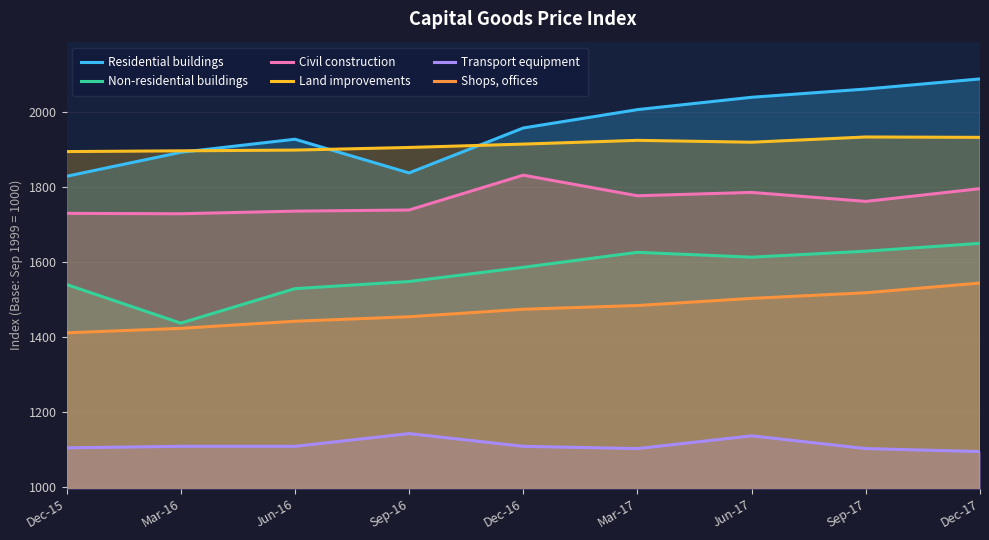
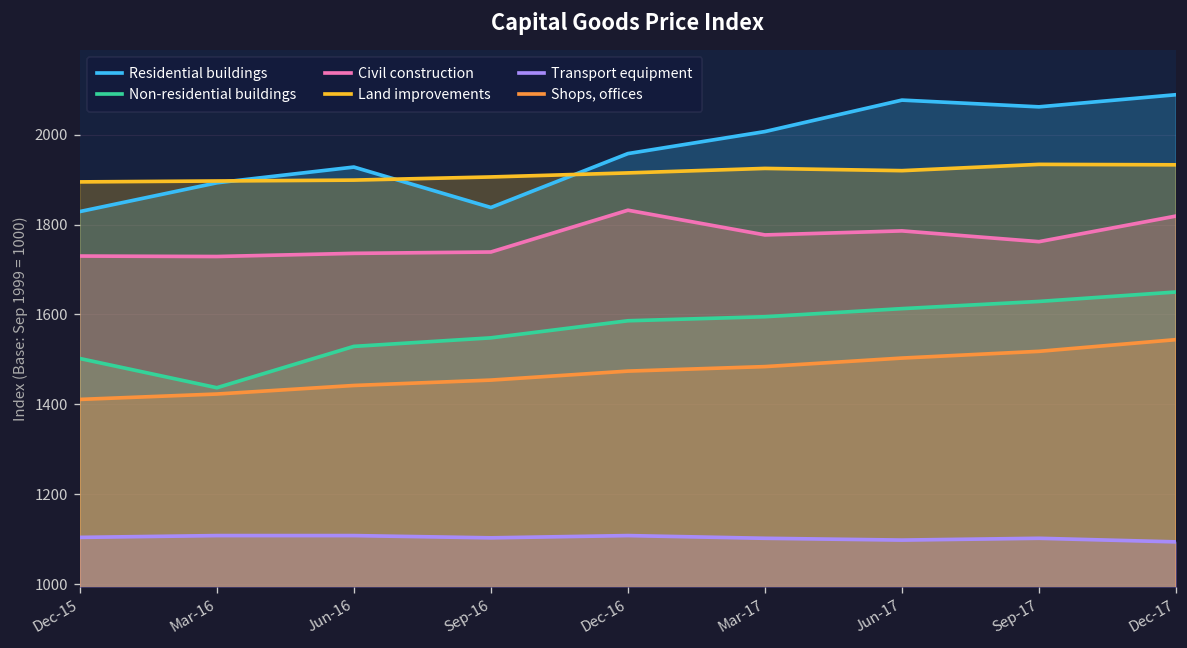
  {
    "Residential buildings": {
      "Dec-15": 1830,
      "Jun-16": 1930,
      "Sep-16": 1840,
      "Dec-16": 1960,
      "Mar-17": 2010,
-     "Jun-17": 2040,
+     "Jun-17": 2080,
      "Sep-17": 2060,
      "Dec-17": 2090
    },
    "Non-residential buildings": {
-     "Dec-15": 1540,
+     "Dec-15": 1500,
      "Mar-16": 1440,
      "Jun-16": 1530,
      "Sep-16": 1550,
      "Dec-16": 1590,
-     "Mar-17": 1630,
+     "Mar-17": 1600,
      "Jun-17": 1610,
      "Sep-17": 1630,
      "Dec-17": 1650
    },
    "Civil construction": {
      "Dec-15": 1730,
      "Mar-16": 1730,
      "Jun-16": 1740,
      "Sep-16": 1740,
      "Dec-16": 1830,
      "Mar-17": 1780,
      "Jun-17": 1790,
      "Sep-17": 1760,
-     "Dec-17": 1800
+     "Dec-17": 1820
    },
    "Transport equipment": {
      "Dec-15": 1100,
      "Mar-16": 1110,
      "Jun-16": 1110,
-     "Sep-16": 1140,
+     "Sep-16": 1100,
      "Dec-16": 1110,
      "Mar-17": 1100,
-     "Jun-17": 1140,
+     "Jun-17": 1100,
      "Sep-17": 1100,
      "Dec-17": 1090
    }
  }
